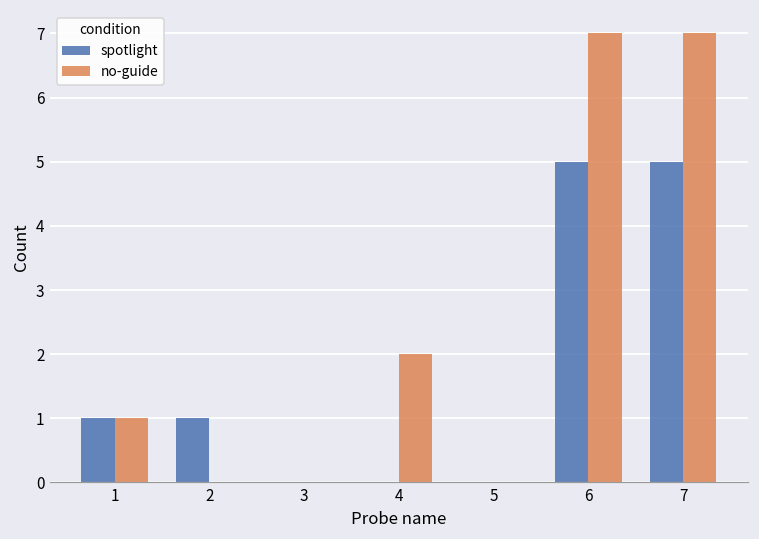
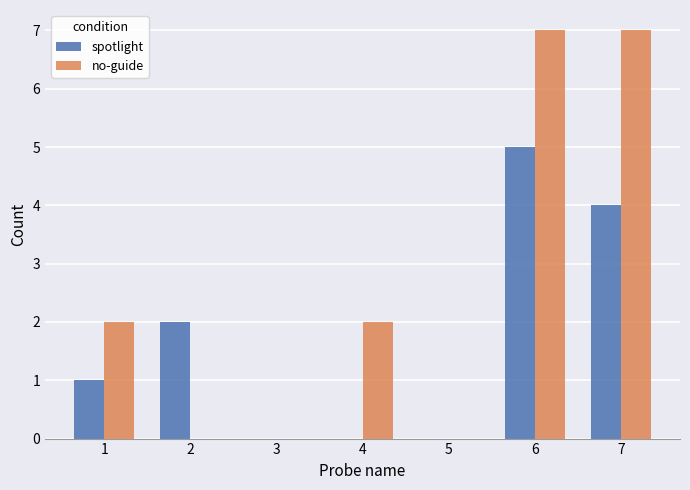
  {
    "spotlight": {
      "1": 1,
-     "2": 1,
+     "2": 2,
      "3": 0,
      "4": 0,
      "5": 0,
      "6": 5,
-     "7": 5
+     "7": 4
    },
    "no-guide": {
-     "1": 1,
+     "1": 2,
      "2": 0,
      "3": 0,
      "4": 2,
      "5": 0,
      "6": 7,
      "7": 7
    }
  }
